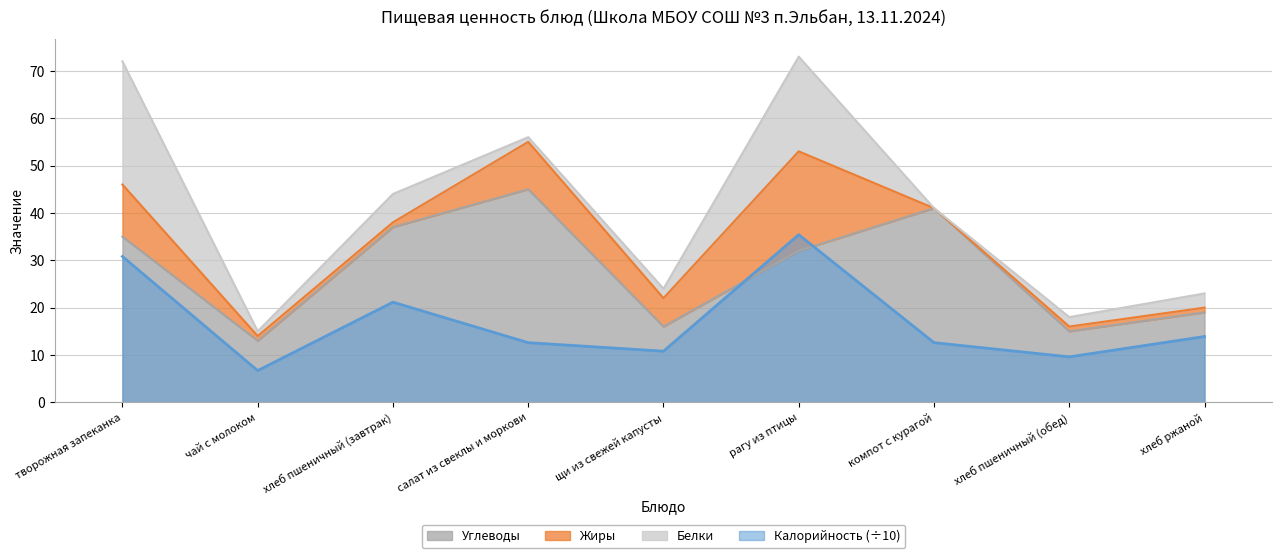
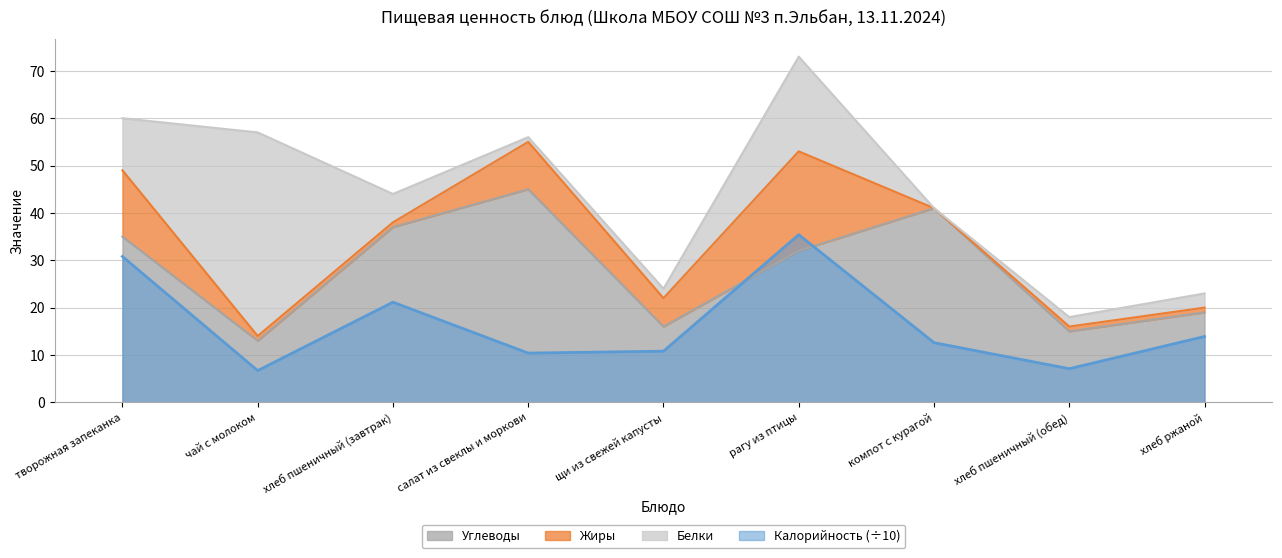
  {
    "Углеводы": {
      "творожная запеканка": 35,
      "чай с молоком": 13,
      "хлеб пшеничный (завтрак)": 37,
      "салат из свеклы и моркови": 45,
      "щи из свежей капусты": 16,
      "рагу из птицы": 32,
      "хлеб пшеничный (обед)": 15,
      "хлеб ржаной": 19
    },
    "Жиры": {
-     "творожная запеканка": 11,
+     "творожная запеканка": 14,
      "чай с молоком": 1,
      "хлеб пшеничный (завтрак)": 1,
      "салат из свеклы и моркови": 10,
      "щи из свежей капусты": 6,
      "рагу из птицы": 21,
      "хлеб пшеничный (обед)": 1,
      "хлеб ржаной": 1
    },
    "Белки": {
-     "творожная запеканка": 26,
-     "чай с молоком": 1,
+     "творожная запеканка": 11,
+     "чай с молоком": 43,
      "хлеб пшеничный (завтрак)": 6,
      "салат из свеклы и моркови": 1,
      "щи из свежей капусты": 2,
      "рагу из птицы": 20,
      "хлеб пшеничный (обед)": 2,
      "хлеб ржаной": 3
    },
    "Калорийность (÷10)": {
      "творожная запеканка": 31,
      "чай с молоком": 7,
      "хлеб пшеничный (завтрак)": 21,
-     "салат из свеклы и моркови": 13,
+     "салат из свеклы и моркови": 10,
      "щи из свежей капусты": 11,
      "рагу из птицы": 35,
      "компот с курагой": 13,
-     "хлеб пшеничный (обед)": 10,
+     "хлеб пшеничный (обед)": 7,
      "хлеб ржаной": 14
    }
  }
